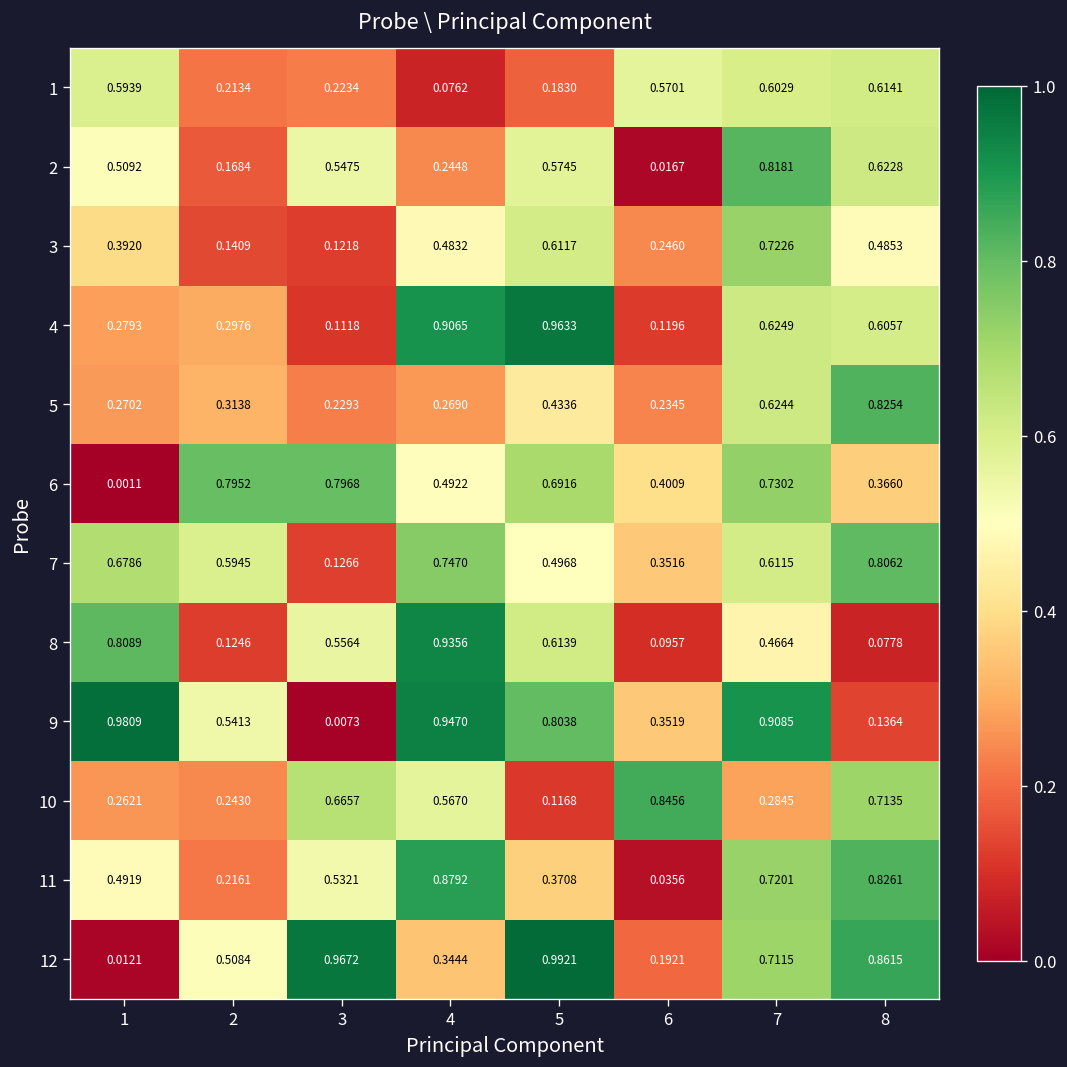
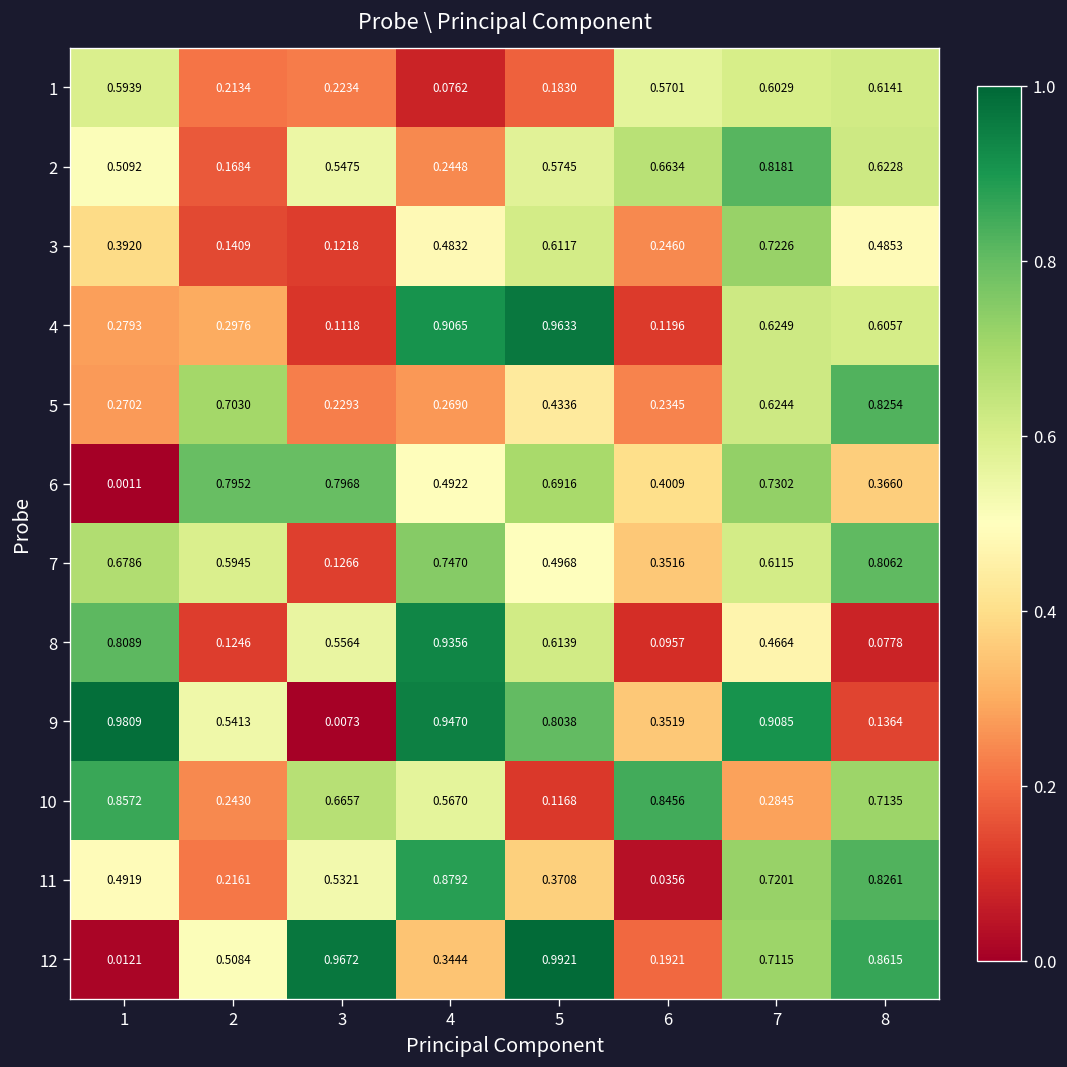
  {
    "1": {
      "1": 0.5939,
      "2": 0.2134,
      "3": 0.2234,
      "4": 0.0762,
      "5": 0.1830,
      "6": 0.5701,
      "7": 0.6029,
      "8": 0.6141
    },
    "2": {
      "1": 0.5092,
      "2": 0.1684,
      "3": 0.5475,
      "4": 0.2448,
      "5": 0.5745,
-     "6": 0.0167,
+     "6": 0.6634,
      "7": 0.8181,
      "8": 0.6228
    },
    "3": {
      "1": 0.3920,
      "2": 0.1409,
      "3": 0.1218,
      "4": 0.4832,
      "5": 0.6117,
      "6": 0.2460,
      "7": 0.7226,
      "8": 0.4853
    },
    "4": {
      "1": 0.2793,
      "2": 0.2976,
      "3": 0.1118,
      "4": 0.9065,
      "5": 0.9633,
      "6": 0.1196,
      "7": 0.6249,
      "8": 0.6057
    },
    "5": {
      "1": 0.2702,
-     "2": 0.3138,
+     "2": 0.7030,
      "3": 0.2293,
      "4": 0.2690,
      "5": 0.4336,
      "6": 0.2345,
      "7": 0.6244,
      "8": 0.8254
    },
    "6": {
      "1": 0.0011,
      "2": 0.7952,
      "3": 0.7968,
      "4": 0.4922,
      "5": 0.6916,
      "6": 0.4009,
      "7": 0.7302,
      "8": 0.3660
    },
    "7": {
      "1": 0.6786,
      "2": 0.5945,
      "3": 0.1266,
      "4": 0.7470,
      "5": 0.4968,
      "6": 0.3516,
      "7": 0.6115,
      "8": 0.8062
    },
    "8": {
      "1": 0.8089,
      "2": 0.1246,
      "3": 0.5564,
      "4": 0.9356,
      "5": 0.6139,
      "6": 0.0957,
      "7": 0.4664,
      "8": 0.0778
    },
    "9": {
      "1": 0.9809,
      "2": 0.5413,
      "3": 0.0073,
      "4": 0.9470,
      "5": 0.8038,
      "6": 0.3519,
      "7": 0.9085,
      "8": 0.1364
    },
    "10": {
-     "1": 0.2621,
+     "1": 0.8572,
      "2": 0.2430,
      "3": 0.6657,
      "4": 0.5670,
      "5": 0.1168,
      "6": 0.8456,
      "7": 0.2845,
      "8": 0.7135
    },
    "11": {
      "1": 0.4919,
      "2": 0.2161,
      "3": 0.5321,
      "4": 0.8792,
      "5": 0.3708,
      "6": 0.0356,
      "7": 0.7201,
      "8": 0.8261
    },
    "12": {
      "1": 0.0121,
      "2": 0.5084,
      "3": 0.9672,
      "4": 0.3444,
      "5": 0.9921,
      "6": 0.1921,
      "7": 0.7115,
      "8": 0.8615
    }
  }
